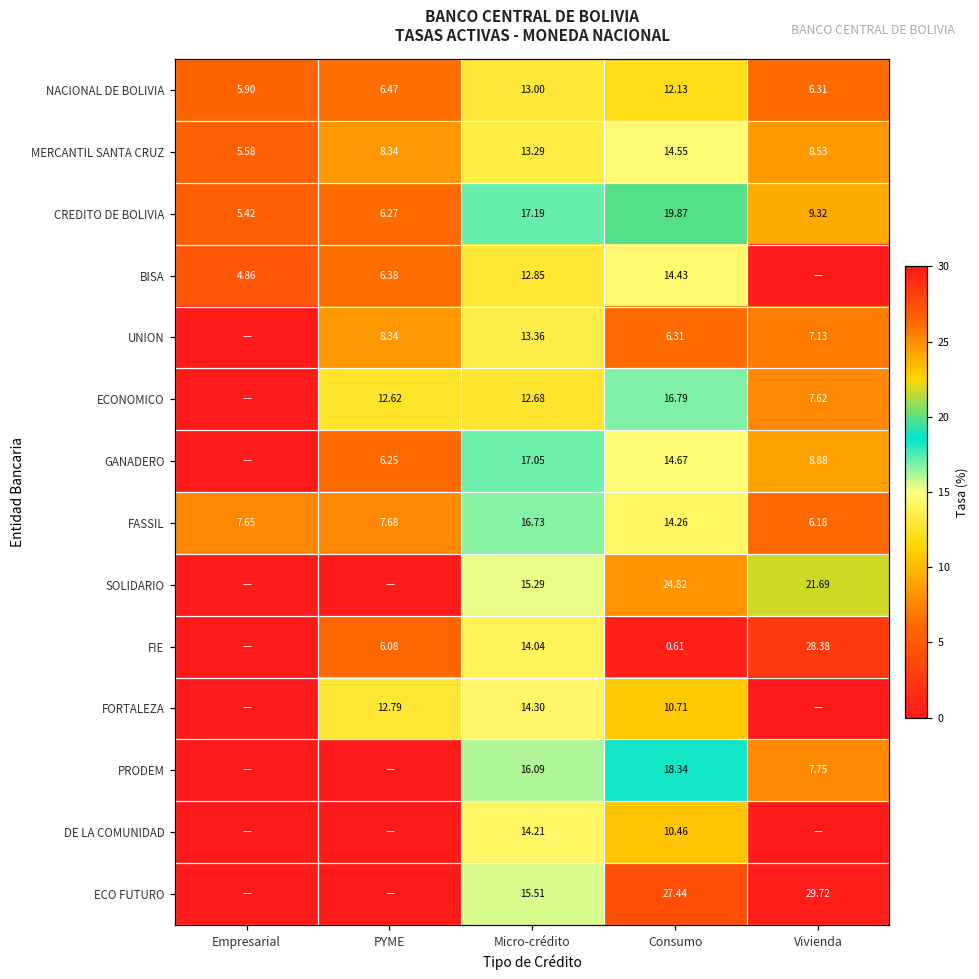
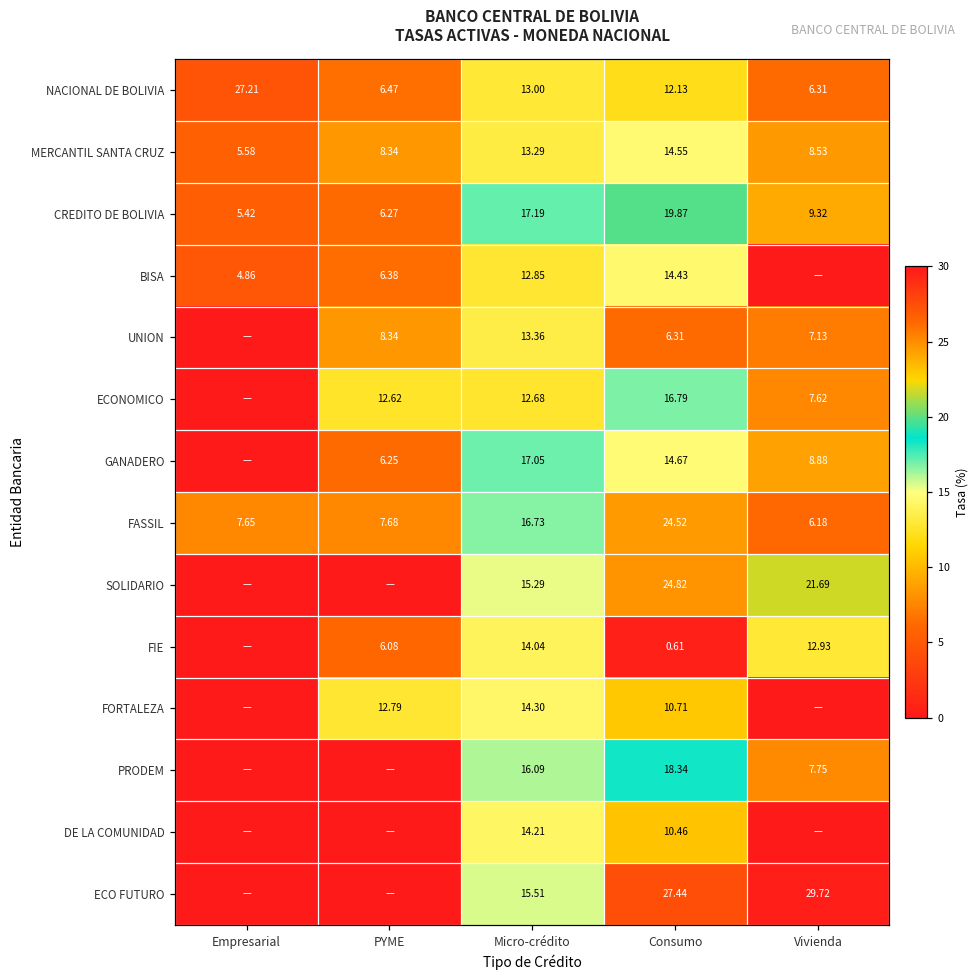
  {
    "NACIONAL DE BOLIVIA": {
-     "Empresarial": 5.90,
+     "Empresarial": 27.21,
      "PYME": 6.47,
      "Micro-crédito": 13.00,
      "Consumo": 12.13,
      "Vivienda": 6.31
    },
    "MERCANTIL SANTA CRUZ": {
      "Empresarial": 5.58,
      "PYME": 8.34,
      "Micro-crédito": 13.29,
      "Consumo": 14.55,
      "Vivienda": 8.53
    },
    "CREDITO DE BOLIVIA": {
      "Empresarial": 5.42,
      "PYME": 6.27,
      "Micro-crédito": 17.19,
      "Consumo": 19.87,
      "Vivienda": 9.32
    },
    "BISA": {
      "Empresarial": 4.86,
      "PYME": 6.38,
      "Micro-crédito": 12.85,
      "Consumo": 14.43
    },
    "UNION": {
      "PYME": 8.34,
      "Micro-crédito": 13.36,
      "Consumo": 6.31,
      "Vivienda": 7.13
    },
    "ECONOMICO": {
      "PYME": 12.62,
      "Micro-crédito": 12.68,
      "Consumo": 16.79,
      "Vivienda": 7.62
    },
    "GANADERO": {
      "PYME": 6.25,
      "Micro-crédito": 17.05,
      "Consumo": 14.67,
      "Vivienda": 8.88
    },
    "FASSIL": {
      "Empresarial": 7.65,
      "PYME": 7.68,
      "Micro-crédito": 16.73,
-     "Consumo": 14.26,
+     "Consumo": 24.52,
      "Vivienda": 6.18
    },
    "SOLIDARIO": {
      "Micro-crédito": 15.29,
      "Consumo": 24.82,
      "Vivienda": 21.69
    },
    "FIE": {
      "PYME": 6.08,
      "Micro-crédito": 14.04,
      "Consumo": 0.61,
-     "Vivienda": 28.38
+     "Vivienda": 12.93
    },
    "FORTALEZA": {
      "PYME": 12.79,
      "Micro-crédito": 14.30,
      "Consumo": 10.71
    },
    "PRODEM": {
      "Micro-crédito": 16.09,
      "Consumo": 18.34,
      "Vivienda": 7.75
    },
    "DE LA COMUNIDAD": {
      "Micro-crédito": 14.21,
      "Consumo": 10.46
    },
    "ECO FUTURO": {
      "Micro-crédito": 15.51,
      "Consumo": 27.44,
      "Vivienda": 29.72
    }
  }
